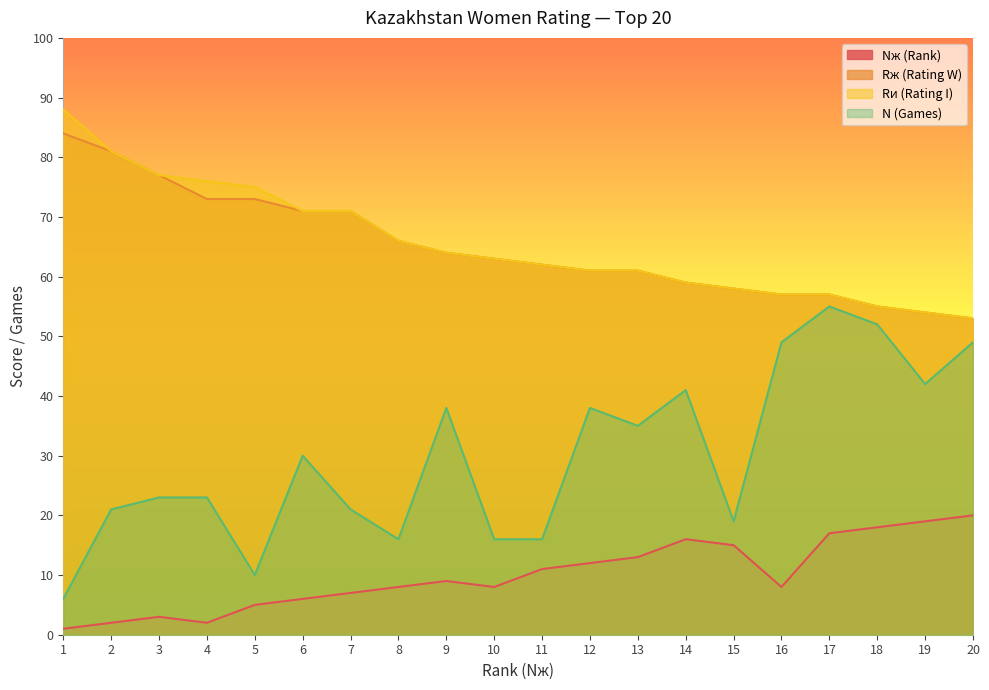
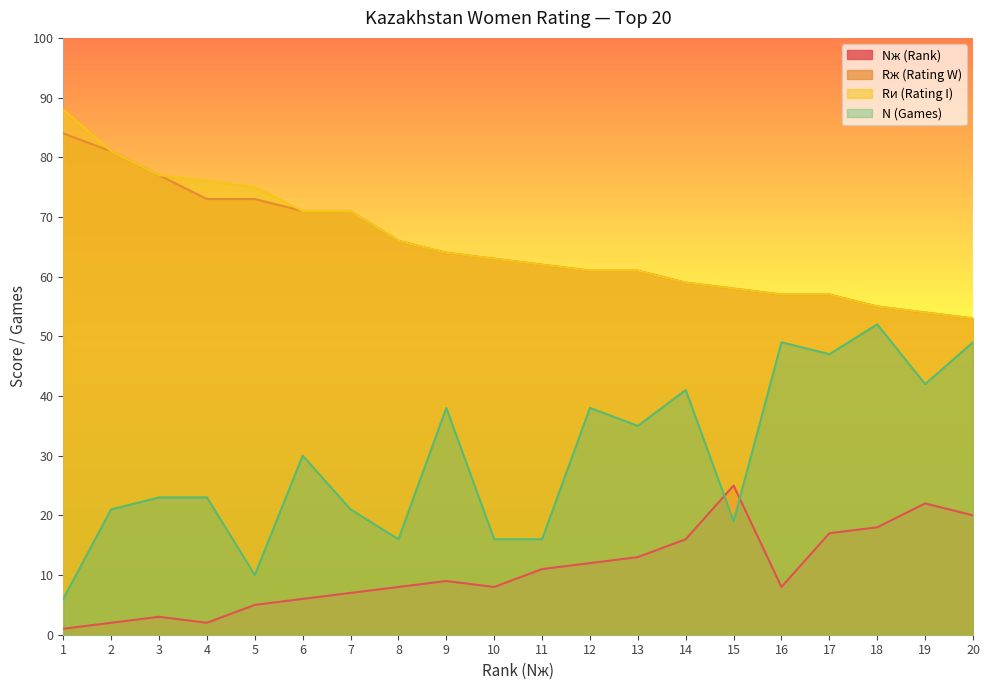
  {
    "Nж (Rank)": {
      "1": 1,
      "2": 2,
      "3": 3,
      "4": 2,
      "5": 5,
      "6": 6,
      "7": 7,
      "8": 8,
      "9": 9,
      "10": 8,
      "11": 11,
      "12": 12,
      "13": 13,
      "14": 16,
-     "15": 15,
+     "15": 25,
      "16": 8,
      "17": 17,
      "18": 18,
-     "19": 19,
+     "19": 22,
      "20": 20
    },
    "N (Games)": {
      "1": 6,
      "2": 21,
      "3": 23,
      "4": 23,
      "5": 10,
      "6": 30,
      "7": 21,
      "8": 16,
      "9": 38,
      "10": 16,
      "11": 16,
      "12": 38,
      "13": 35,
      "14": 41,
      "15": 19,
      "16": 49,
-     "17": 55,
+     "17": 47,
      "18": 52,
      "19": 42,
      "20": 49
    }
  }
